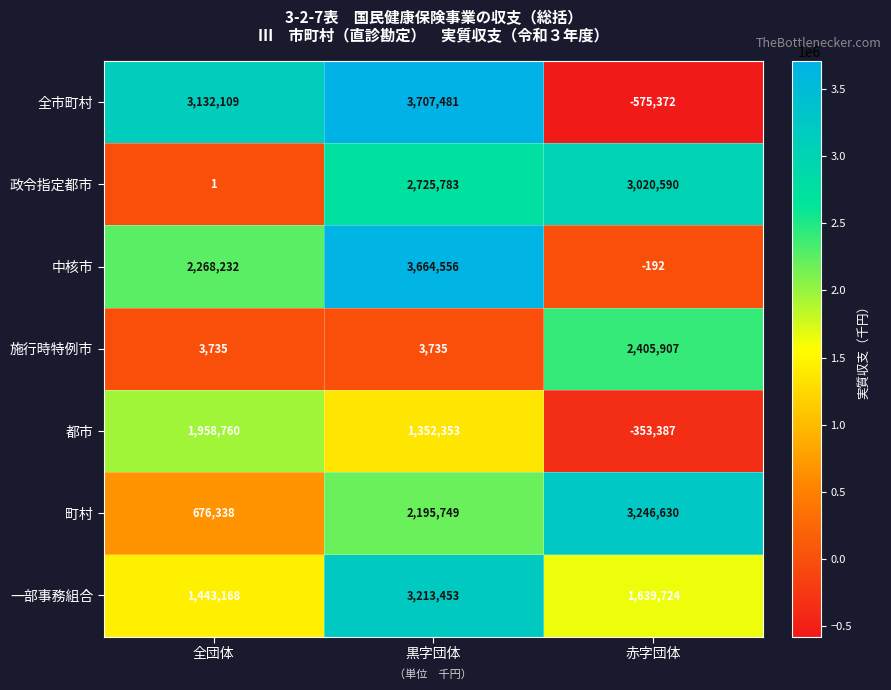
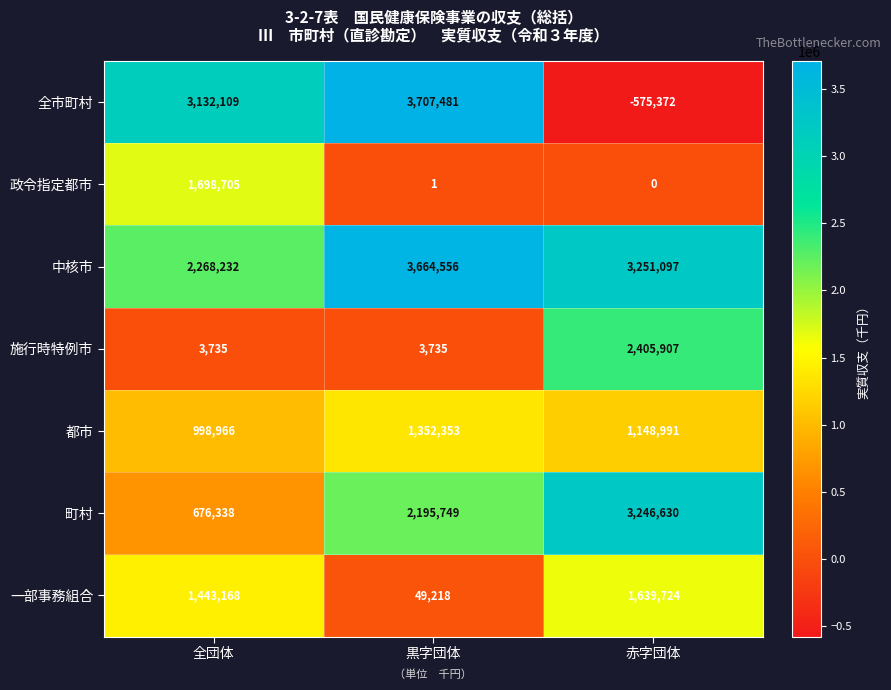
  {
    "全市町村": {
      "全団体": "3,132,109",
      "黒字団体": "3,707,481",
      "赤字団体": "-575,372"
    },
    "政令指定都市": {
-     "全団体": "1",
-     "黒字団体": "2,725,783",
-     "赤字団体": "3,020,590"
+     "全団体": "1,698,705",
+     "黒字団体": "1",
+     "赤字団体": "0"
    },
    "中核市": {
      "全団体": "2,268,232",
      "黒字団体": "3,664,556",
-     "赤字団体": "-192"
+     "赤字団体": "3,251,097"
    },
    "施行時特例市": {
      "全団体": "3,735",
      "黒字団体": "3,735",
      "赤字団体": "2,405,907"
    },
    "都市": {
-     "全団体": "1,958,760",
+     "全団体": "998,966",
      "黒字団体": "1,352,353",
-     "赤字団体": "-353,387"
+     "赤字団体": "1,148,991"
    },
    "町村": {
      "全団体": "676,338",
      "黒字団体": "2,195,749",
      "赤字団体": "3,246,630"
    },
    "一部事務組合": {
      "全団体": "1,443,168",
-     "黒字団体": "3,213,453",
+     "黒字団体": "49,218",
      "赤字団体": "1,639,724"
    }
  }
